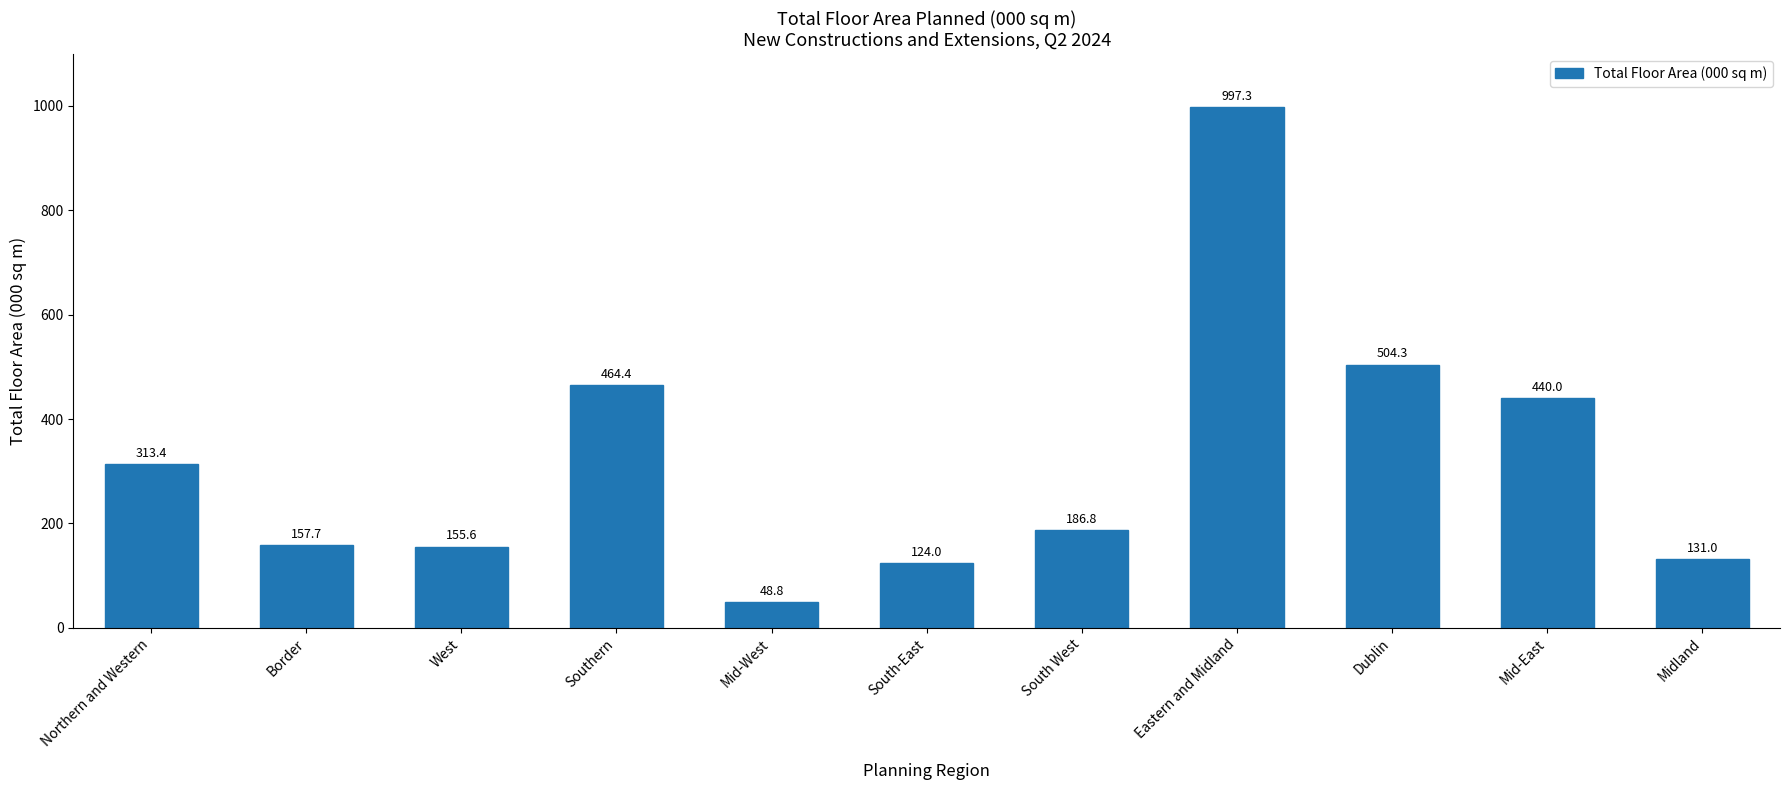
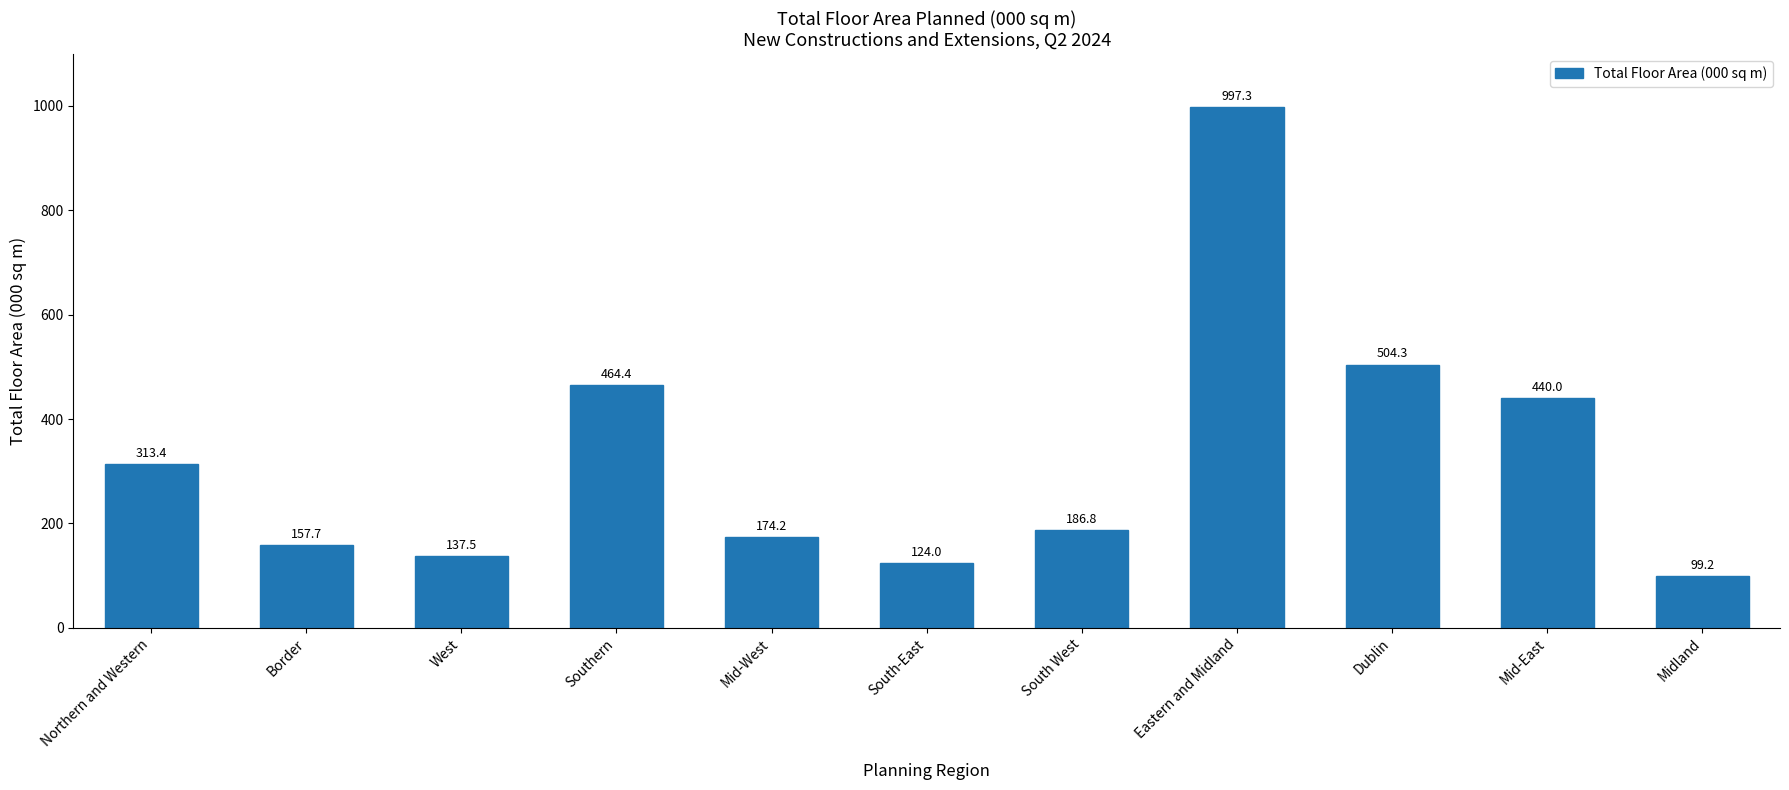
  {
    "Northern and Western": 313.4,
    "Border": 157.7,
-   "West": 155.6,
+   "West": 137.5,
    "Southern": 464.4,
-   "Mid-West": 48.8,
+   "Mid-West": 174.2,
    "South-East": 124.0,
    "South West": 186.8,
    "Eastern and Midland": 997.3,
    "Dublin": 504.3,
    "Mid-East": 440.0,
-   "Midland": 131.0
+   "Midland": 99.2
  }
